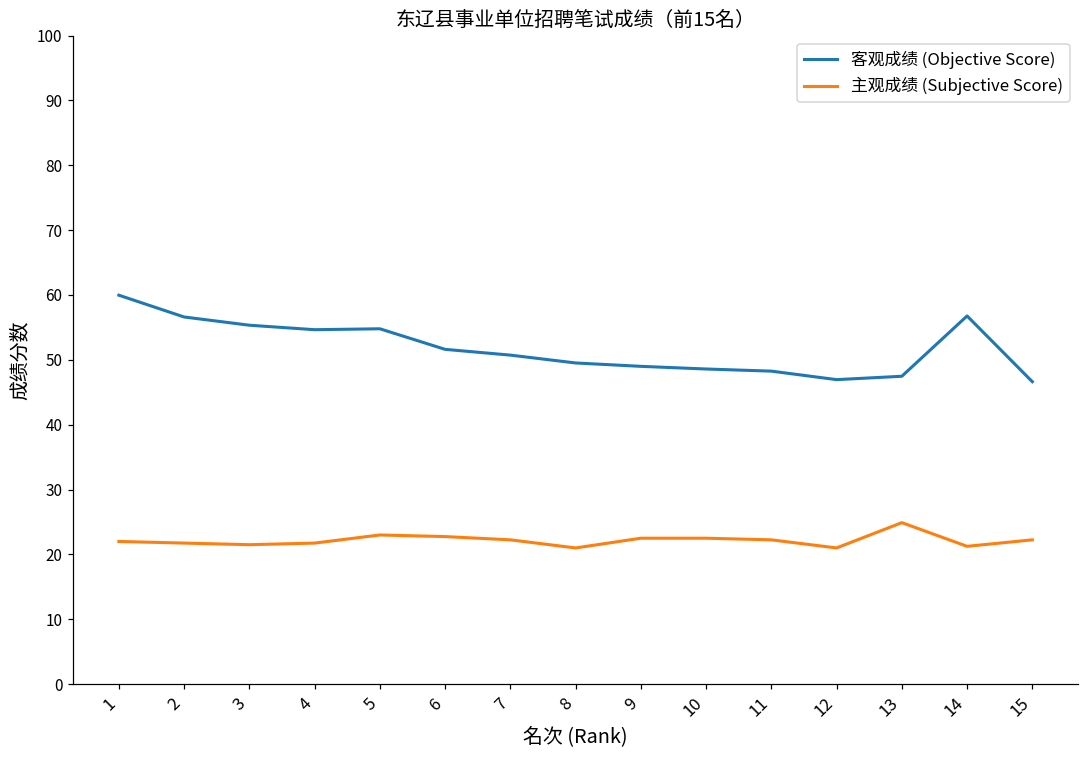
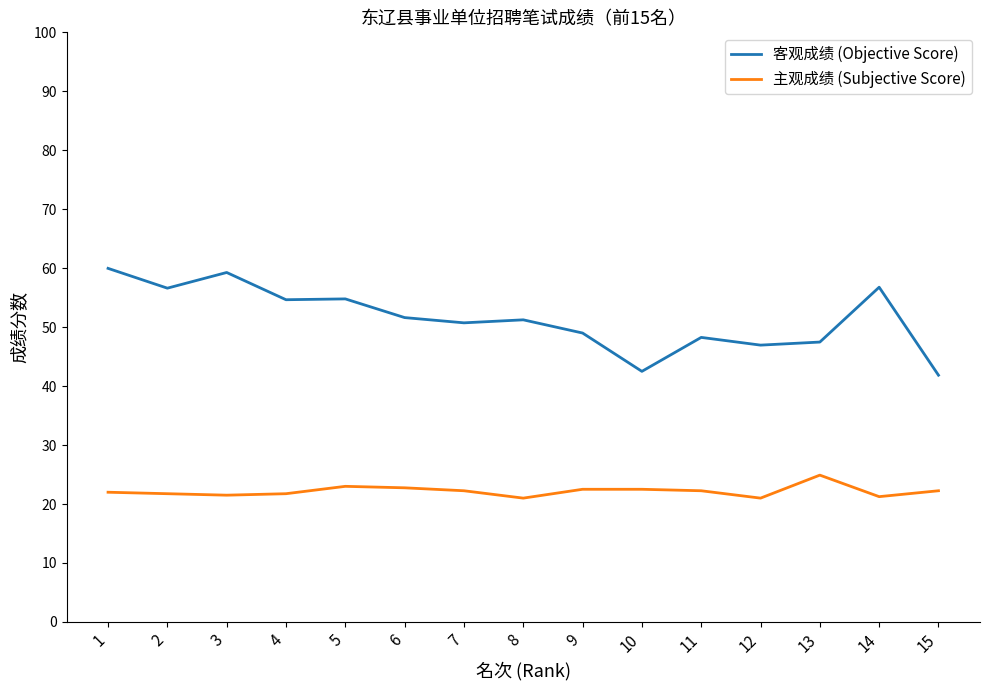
  {
    "客观成绩 (Objective Score)": {
      "1": 60,
      "2": 57,
-     "3": 55,
+     "3": 59,
      "4": 55,
      "5": 55,
      "6": 52,
      "7": 51,
-     "8": 50,
+     "8": 51,
      "9": 49,
-     "10": 49,
+     "10": 43,
      "11": 48,
      "12": 47,
      "13": 47,
      "14": 57,
-     "15": 47
+     "15": 42
    },
    "主观成绩 (Subjective Score)": {
      "1": 22,
      "2": 22,
      "3": 22,
      "4": 22,
      "5": 23,
      "6": 23,
      "7": 22,
      "8": 21,
      "9": 23,
      "10": 23,
      "11": 22,
      "12": 21,
      "13": 25,
      "14": 21,
      "15": 22
    }
  }
